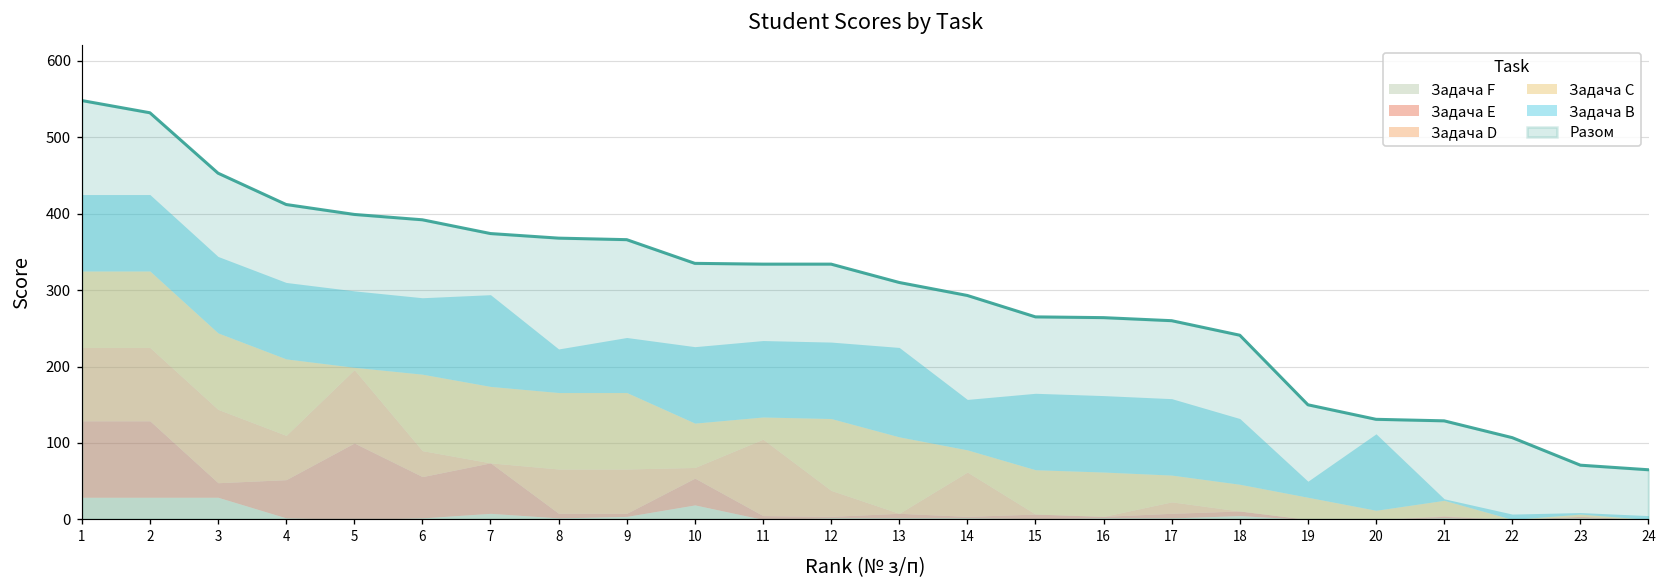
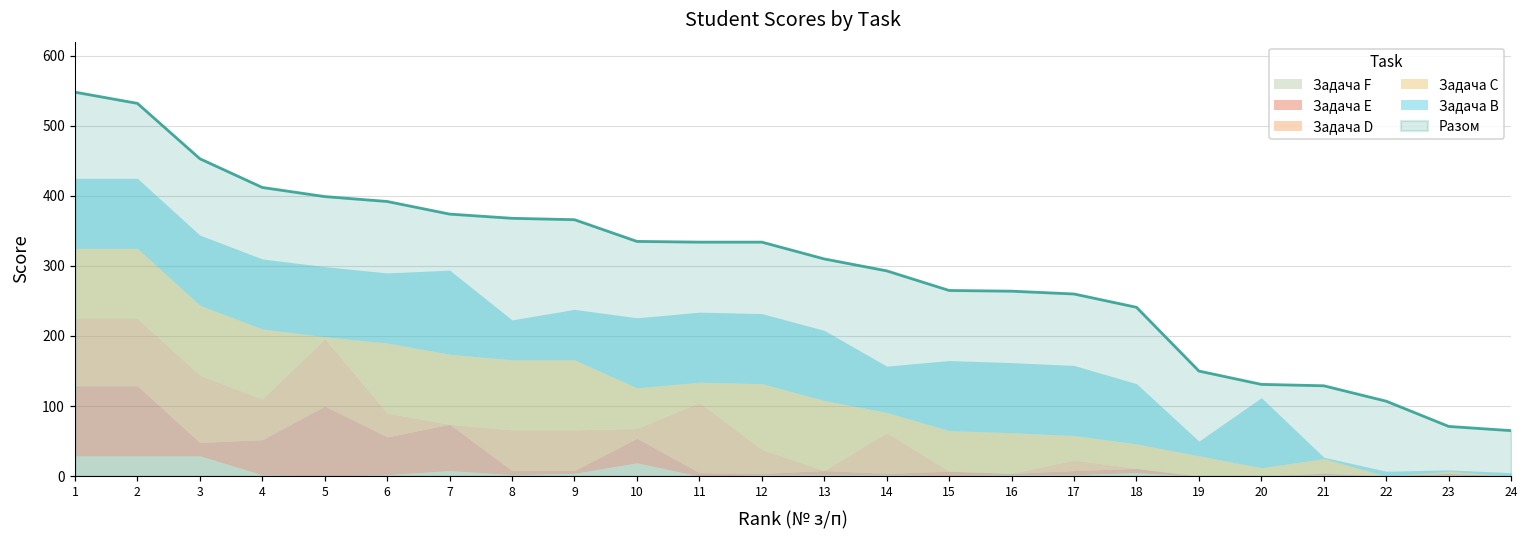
  {
    "Задача B": {
      "1": 100,
      "2": 100,
      "3": 100,
      "4": 100,
      "5": 100,
      "6": 100,
      "7": 120,
      "8": 60,
      "9": 70,
      "10": 100,
      "11": 100,
      "12": 100,
-     "13": 120,
+     "13": 100,
      "14": 70,
      "15": 100,
      "16": 100,
      "17": 100,
      "18": 90,
      "19": 20,
      "20": 100,
      "22": 10,
      "24": 10
    }
  }
